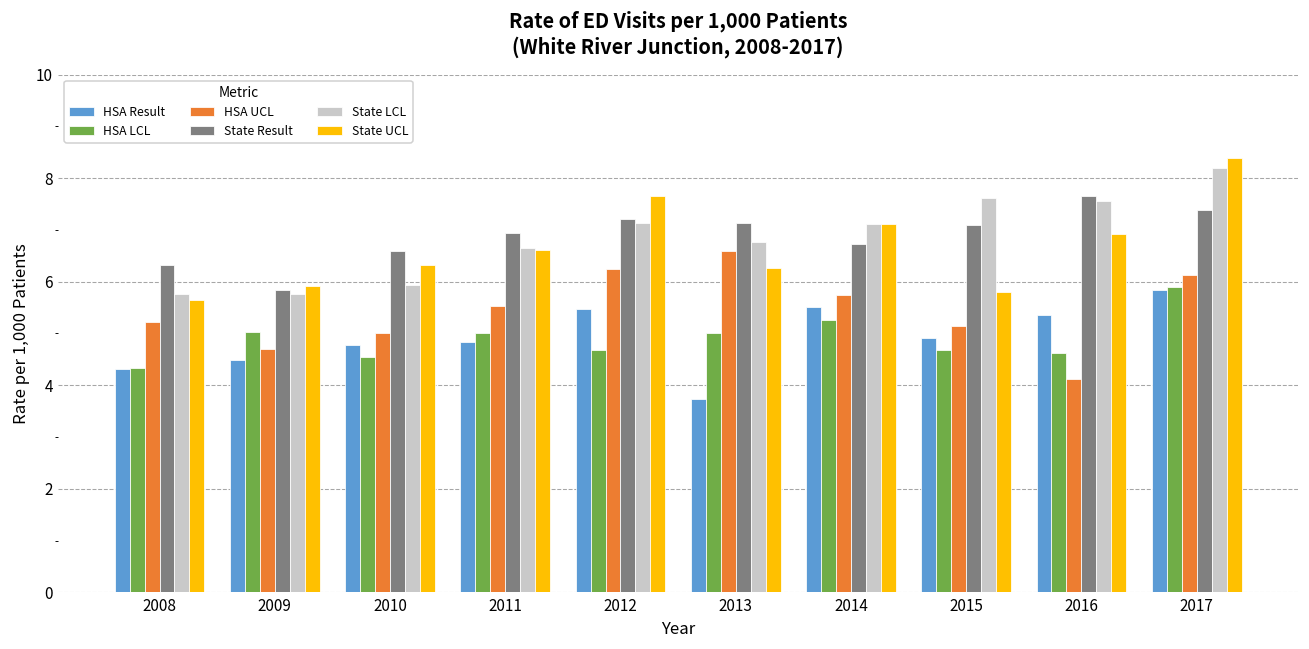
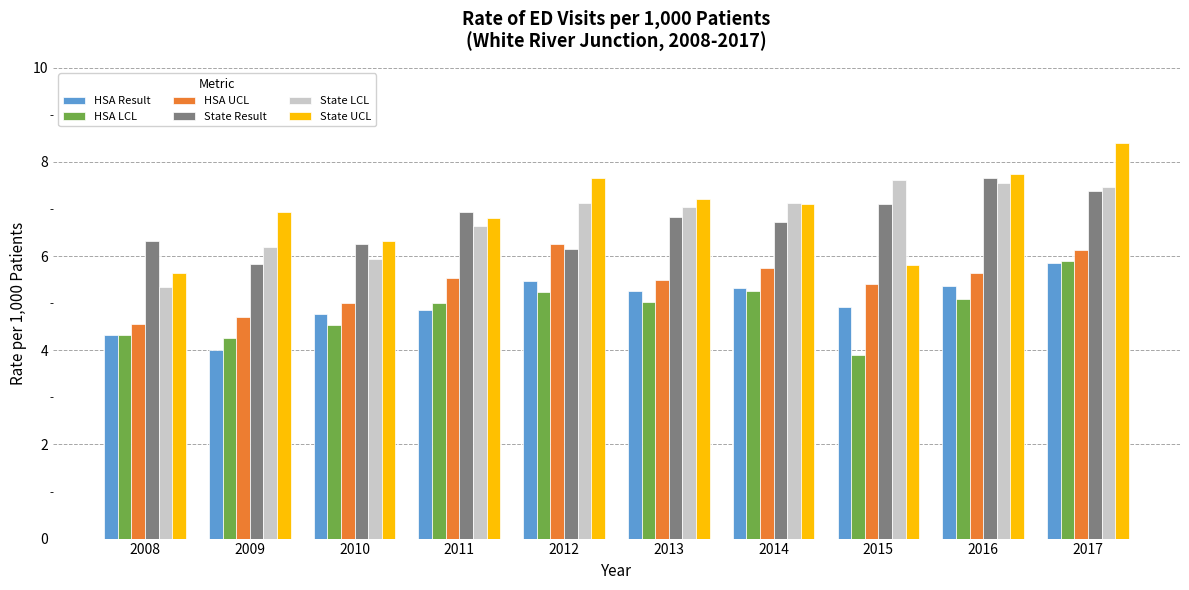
  {
    "HSA Result": {
      "2008": 4.3,
-     "2009": 4.5,
+     "2009": 4.0,
      "2010": 4.8,
      "2011": 4.8,
      "2012": 5.5,
-     "2013": 3.7,
-     "2014": 5.5,
+     "2013": 5.3,
+     "2014": 5.3,
      "2015": 4.9,
      "2016": 5.4,
      "2017": 5.8
    },
    "HSA LCL": {
      "2008": 4.3,
-     "2009": 5.0,
+     "2009": 4.3,
      "2010": 4.5,
      "2011": 5.0,
-     "2012": 4.7,
+     "2012": 5.2,
      "2013": 5.0,
      "2014": 5.3,
-     "2015": 4.7,
-     "2016": 4.6,
+     "2015": 3.9,
+     "2016": 5.1,
      "2017": 5.9
    },
    "HSA UCL": {
-     "2008": 5.2,
+     "2008": 4.5,
      "2009": 4.7,
      "2010": 5.0,
      "2011": 5.5,
      "2012": 6.2,
-     "2013": 6.6,
+     "2013": 5.5,
      "2014": 5.7,
-     "2015": 5.1,
-     "2016": 4.1,
+     "2015": 5.4,
+     "2016": 5.6,
      "2017": 6.1
    },
    "State Result": {
      "2008": 6.3,
      "2009": 5.8,
-     "2010": 6.6,
+     "2010": 6.3,
      "2011": 6.9,
-     "2012": 7.2,
-     "2013": 7.1,
+     "2012": 6.2,
+     "2013": 6.8,
      "2014": 6.7,
      "2015": 7.1,
      "2016": 7.7,
      "2017": 7.4
    },
    "State LCL": {
-     "2008": 5.8,
-     "2009": 5.8,
+     "2008": 5.3,
+     "2009": 6.2,
      "2010": 5.9,
      "2011": 6.6,
      "2012": 7.1,
-     "2013": 6.8,
+     "2013": 7.0,
      "2014": 7.1,
      "2015": 7.6,
      "2016": 7.6,
-     "2017": 8.2
+     "2017": 7.5
    },
    "State UCL": {
      "2008": 5.6,
-     "2009": 5.9,
+     "2009": 6.9,
      "2010": 6.3,
-     "2011": 6.6,
+     "2011": 6.8,
      "2012": 7.7,
-     "2013": 6.3,
+     "2013": 7.2,
      "2014": 7.1,
      "2015": 5.8,
-     "2016": 6.9,
+     "2016": 7.7,
      "2017": 8.4
    }
  }
